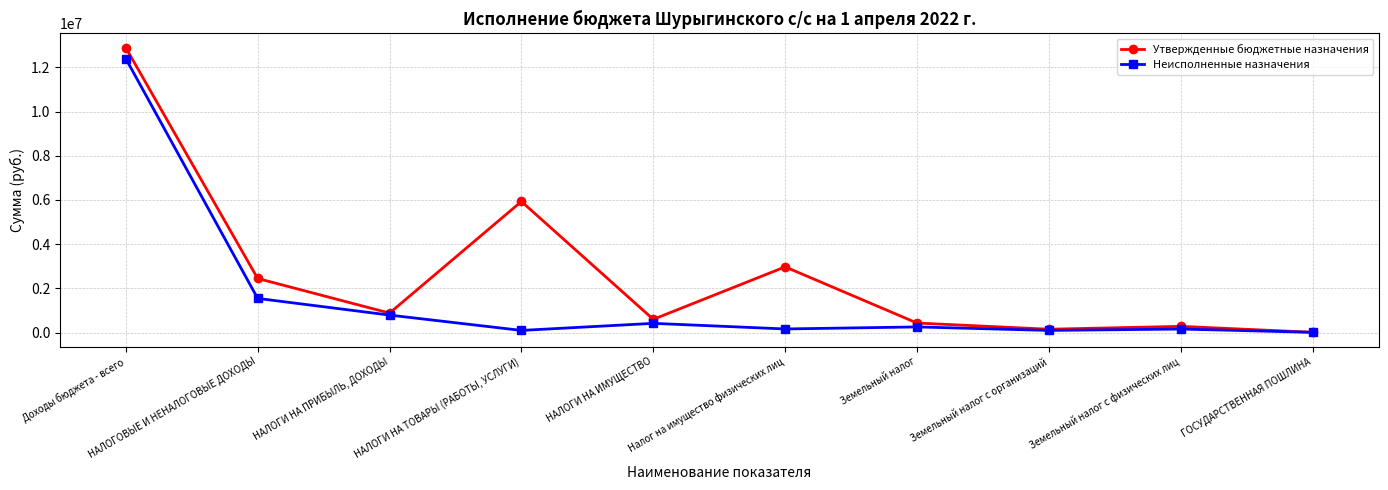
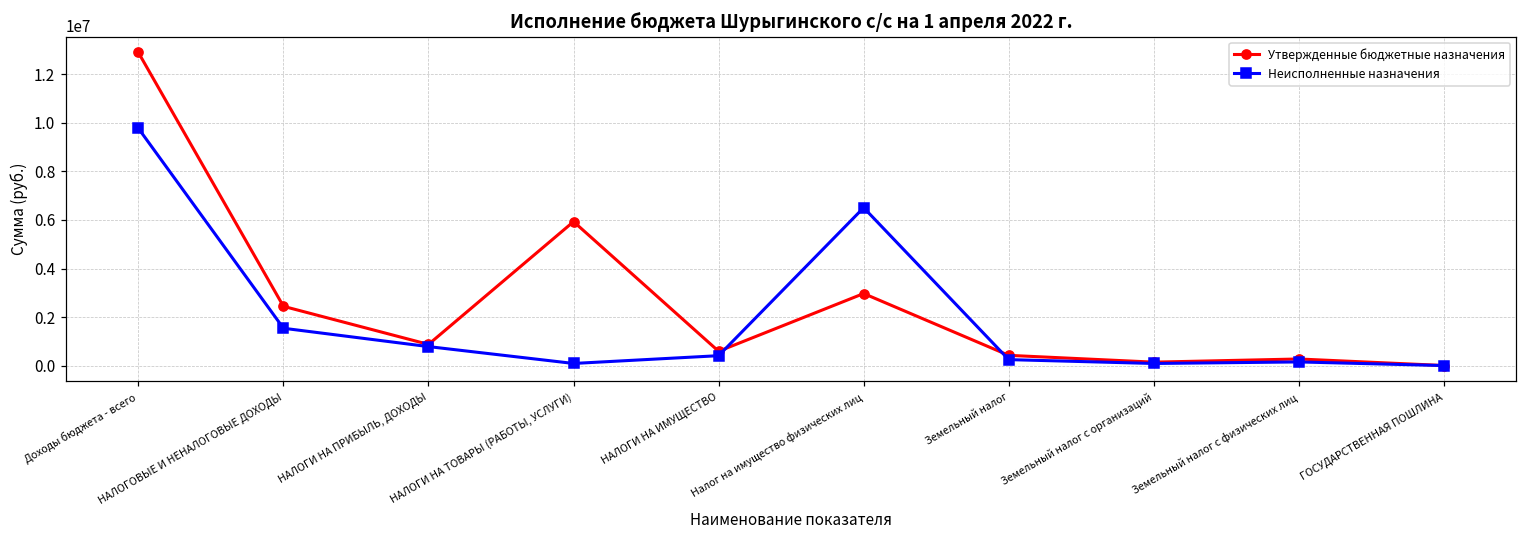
  {
    "Утвержденные бюджетные назначения": {
      "Доходы бюджета - всего": 12900000,
      "НАЛОГОВЫЕ И НЕНАЛОГОВЫЕ ДОХОДЫ": 2400000,
      "НАЛОГИ НА ТОВАРЫ (РАБОТЫ, УСЛУГИ)": 5900000,
      "НАЛОГИ НА ИМУЩЕСТВО": 600000,
      "Налог на имущество физических лиц": 3000000,
      "Земельный налог": 400000,
      "Земельный налог с физических лиц": 300000
    },
    "Неисполненные назначения": {
-     "Доходы бюджета - всего": 12400000,
+     "Доходы бюджета - всего": 9800000,
      "НАЛОГОВЫЕ И НЕНАЛОГОВЫЕ ДОХОДЫ": 1500000,
      "НАЛОГИ НА ТОВАРЫ (РАБОТЫ, УСЛУГИ)": 100000,
      "НАЛОГИ НА ИМУЩЕСТВО": 400000,
-     "Налог на имущество физических лиц": 200000,
+     "Налог на имущество физических лиц": 6500000,
      "Земельный налог": 300000,
      "Земельный налог с физических лиц": 200000
    }
  }
